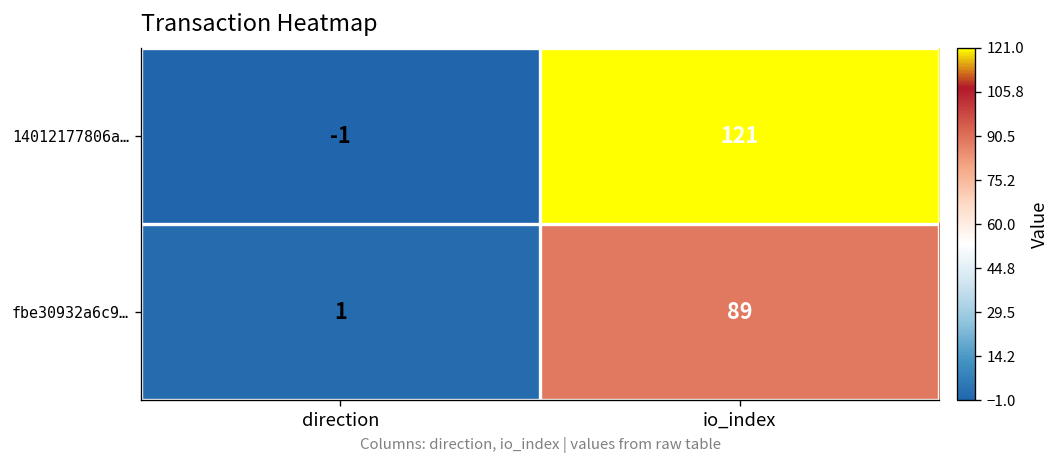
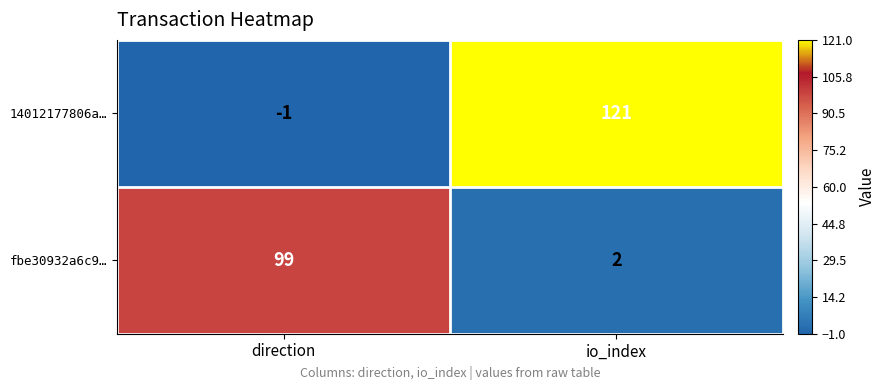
  {
    "14012177806a…": {
      "direction": -1,
      "io_index": 121
    },
    "fbe30932a6c9…": {
-     "direction": 1,
-     "io_index": 89
+     "direction": 99,
+     "io_index": 2
    }
  }
